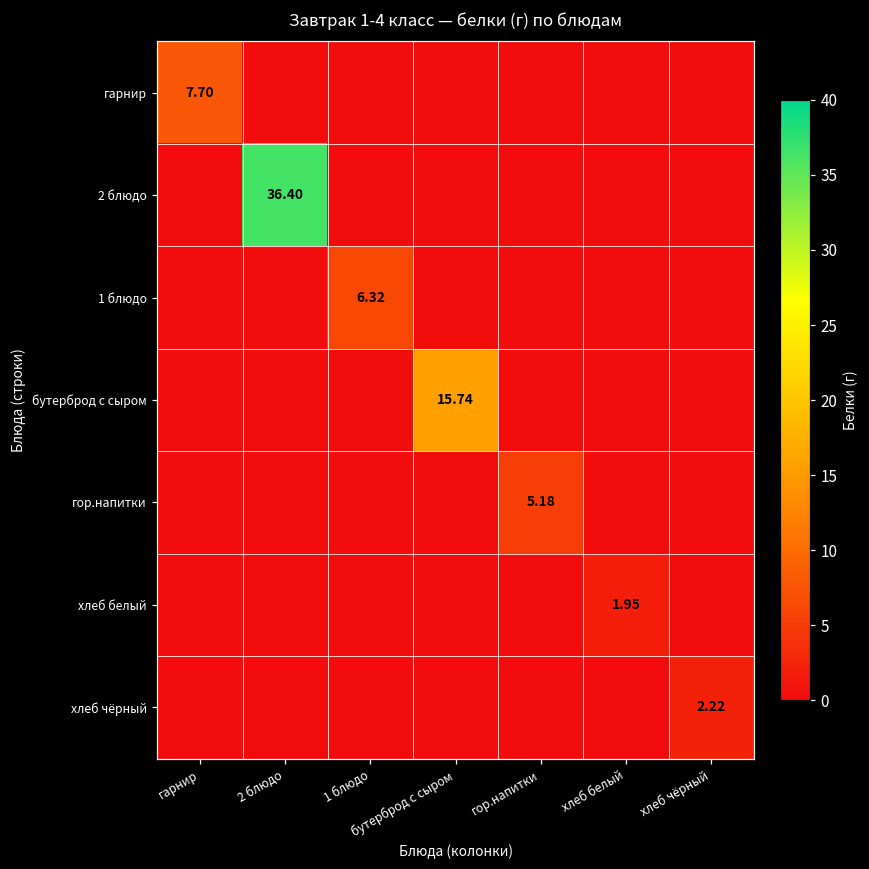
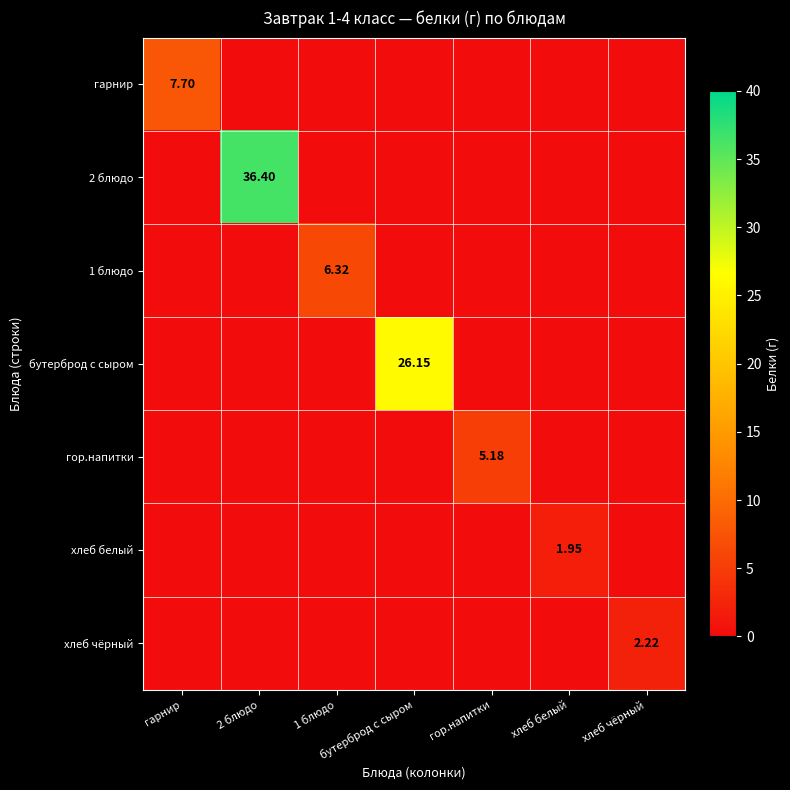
  {
    "гарнир": {
      "гарнир": 7.70
    },
    "2 блюдо": {
      "2 блюдо": 36.40
    },
    "1 блюдо": {
      "1 блюдо": 6.32
    },
    "бутерброд с сыром": {
-     "бутерброд с сыром": 15.74
+     "бутерброд с сыром": 26.15
    },
    "гор.напитки": {
      "гор.напитки": 5.18
    },
    "хлеб белый": {
      "хлеб белый": 1.95
    },
    "хлеб чёрный": {
      "хлеб чёрный": 2.22
    }
  }
